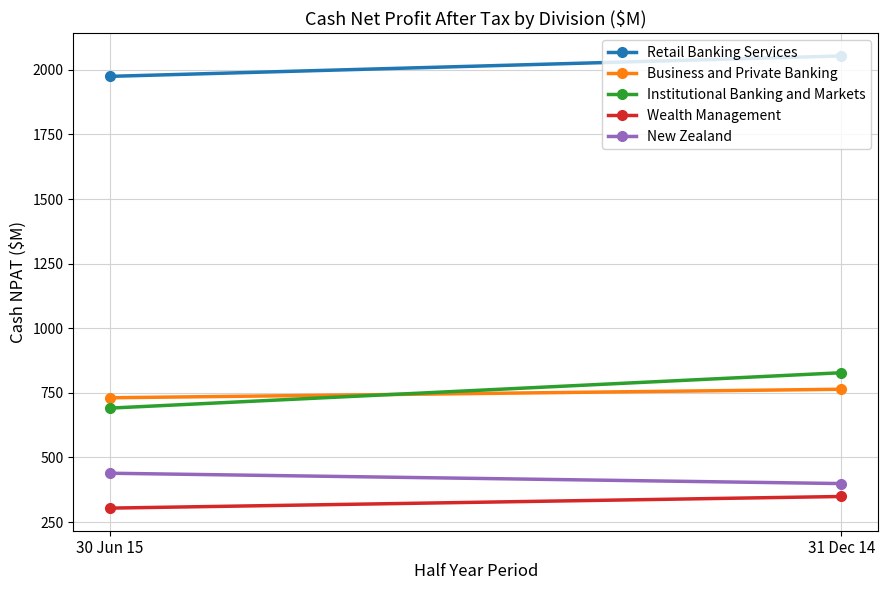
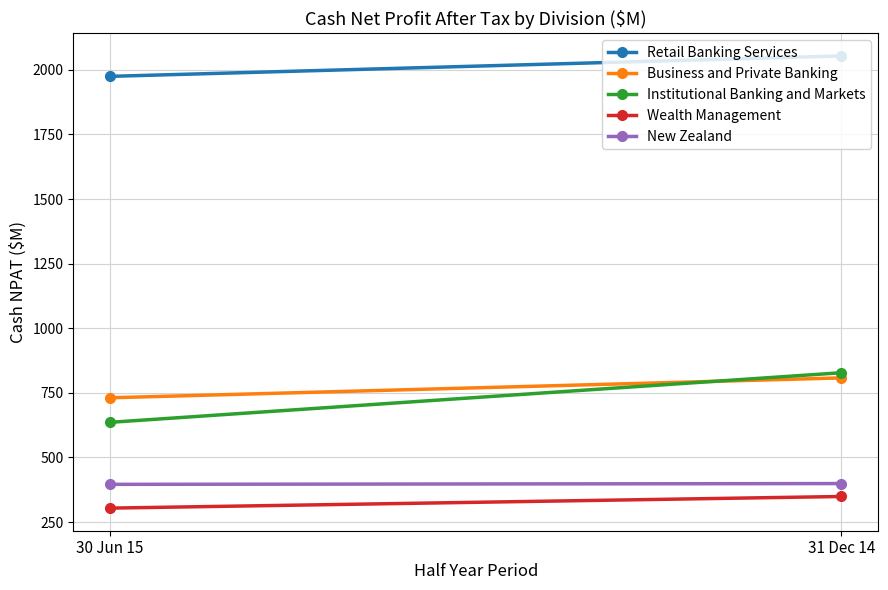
  {
    "Retail Banking Services": {
      "30 Jun 15": 1980
    },
    "Business and Private Banking": {
      "30 Jun 15": 730,
-     "31 Dec 14": 760
+     "31 Dec 14": 810
    },
    "Institutional Banking and Markets": {
-     "30 Jun 15": 690,
+     "30 Jun 15": 640,
      "31 Dec 14": 830
    },
    "Wealth Management": {
      "30 Jun 15": 300,
      "31 Dec 14": 350
    },
    "New Zealand": {
-     "30 Jun 15": 440,
+     "30 Jun 15": 400,
      "31 Dec 14": 400
    }
  }
